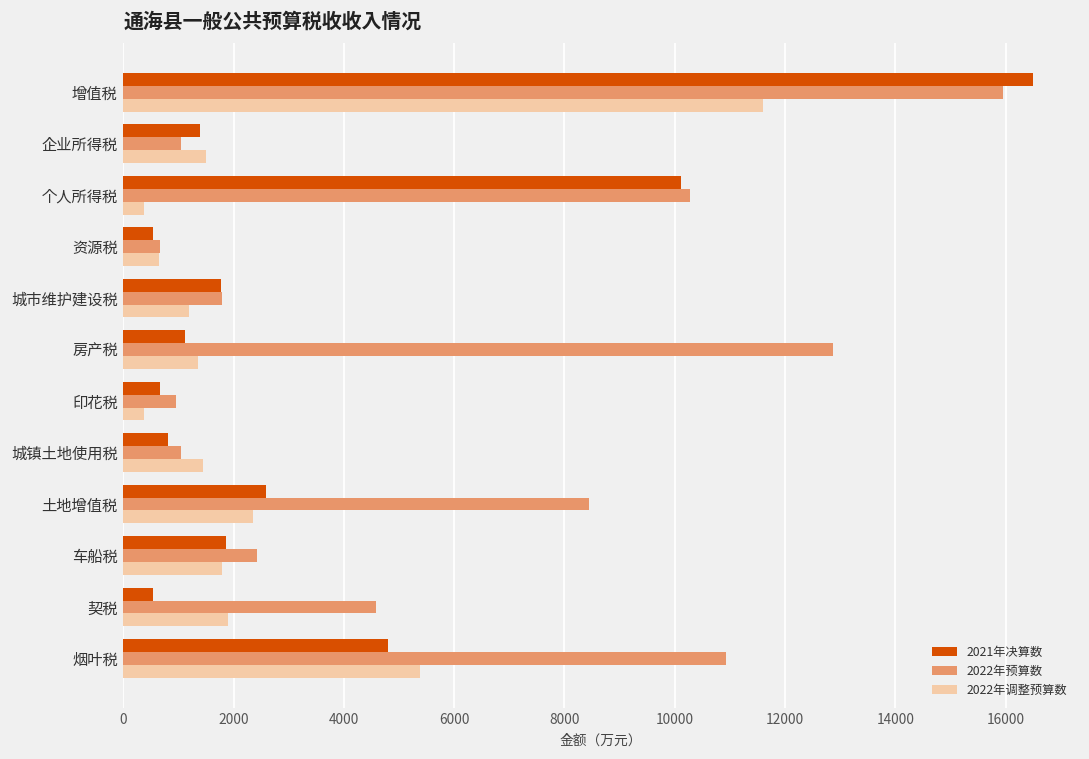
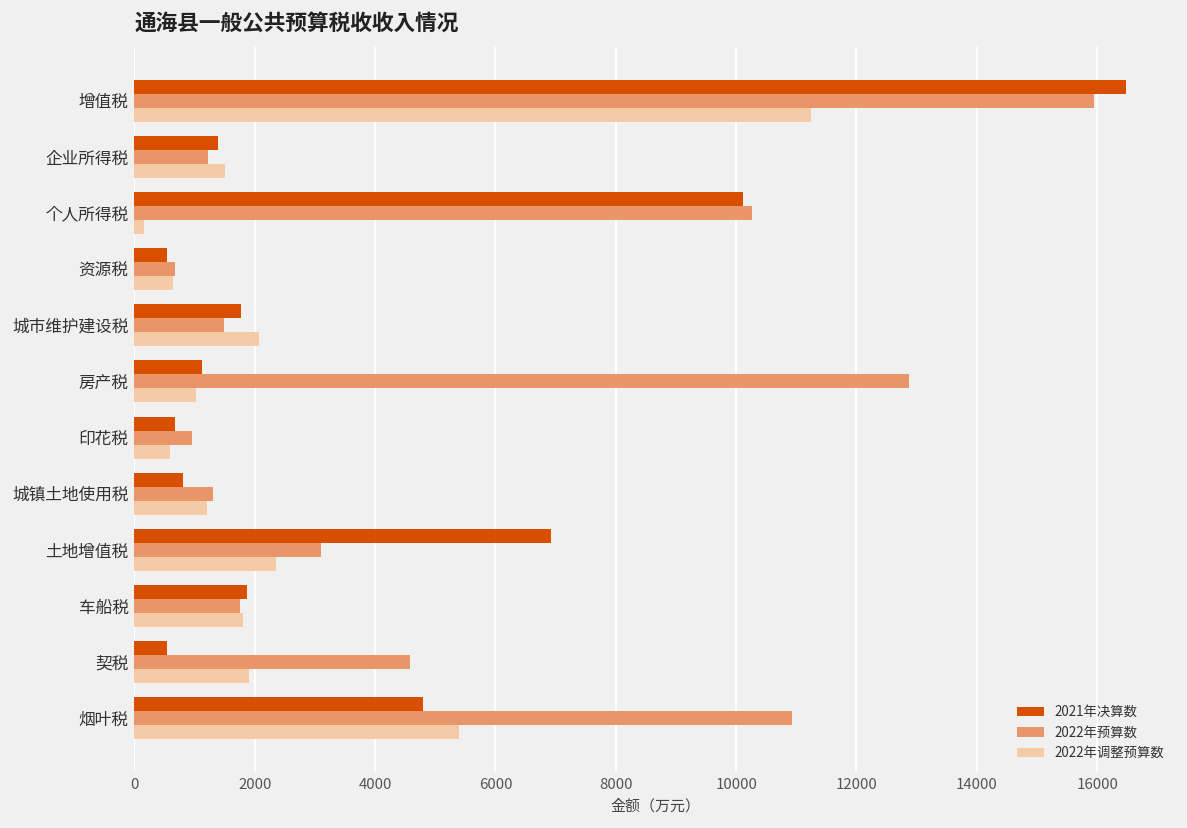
  {
    "2021年决算数": {
      "增值税": 16500,
      "企业所得税": 1400,
      "个人所得税": 10100,
      "资源税": 500,
      "城市维护建设税": 1800,
      "房产税": 1100,
      "印花税": 700,
      "城镇土地使用税": 800,
-     "土地增值税": 2600,
+     "土地增值税": 6900,
      "车船税": 1900,
      "契税": 500,
      "烟叶税": 4800
    },
    "2022年预算数": {
      "增值税": 15900,
-     "企业所得税": 1100,
+     "企业所得税": 1200,
      "个人所得税": 10300,
      "资源税": 700,
-     "城市维护建设税": 1800,
+     "城市维护建设税": 1500,
      "房产税": 12900,
      "印花税": 1000,
-     "城镇土地使用税": 1100,
-     "土地增值税": 8400,
-     "车船税": 2400,
+     "城镇土地使用税": 1300,
+     "土地增值税": 3100,
+     "车船税": 1800,
      "契税": 4600,
      "烟叶税": 10900
    },
    "2022年调整预算数": {
-     "增值税": 11600,
+     "增值税": 11200,
      "企业所得税": 1500,
-     "个人所得税": 400,
+     "个人所得税": 200,
      "资源税": 700,
-     "城市维护建设税": 1200,
-     "房产税": 1400,
-     "印花税": 400,
-     "城镇土地使用税": 1400,
+     "城市维护建设税": 2100,
+     "房产税": 1000,
+     "印花税": 600,
+     "城镇土地使用税": 1200,
      "土地增值税": 2400,
      "车船税": 1800,
      "契税": 1900,
      "烟叶税": 5400
    }
  }
